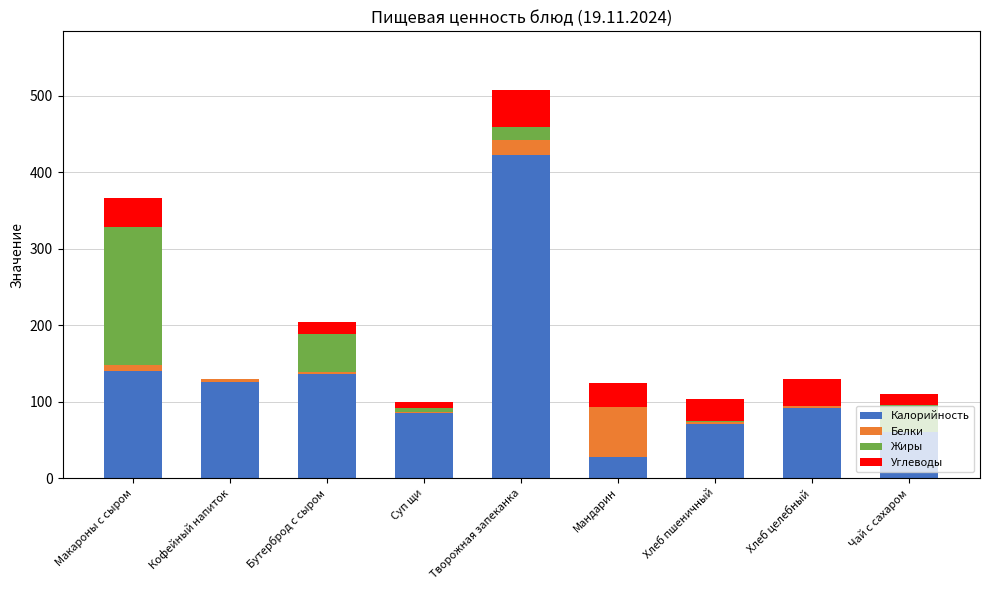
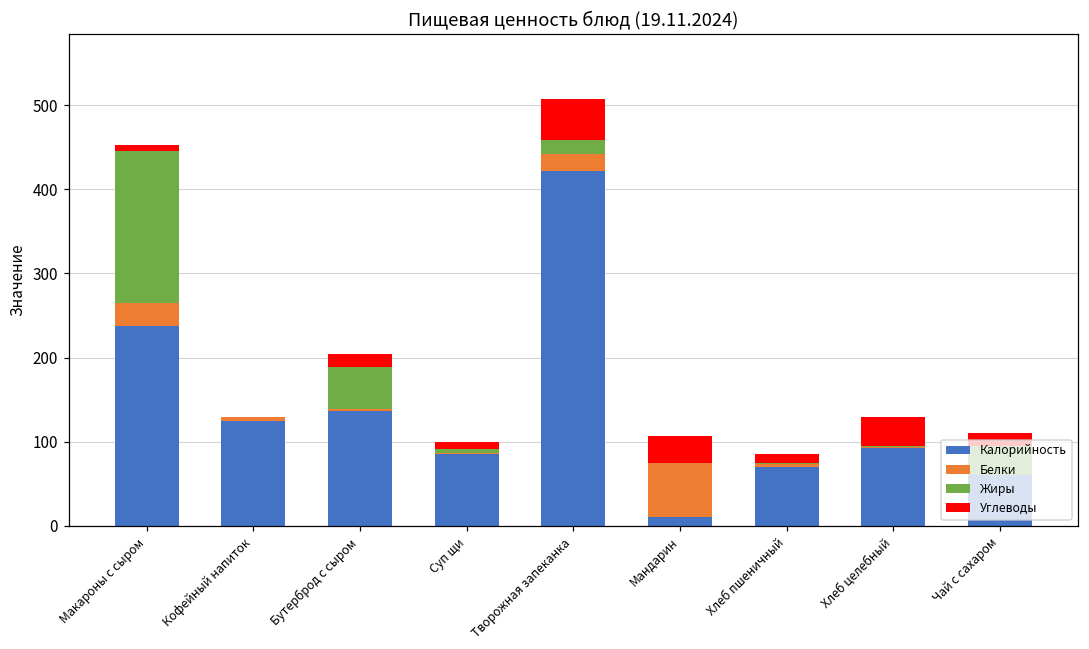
  {
    "Калорийность": {
-     "Макароны с сыром": 140,
+     "Макароны с сыром": 240,
      "Кофейный напиток": 130,
      "Бутерброд с сыром": 140,
      "Суп щи": 80,
      "Творожная запеканка": 420,
-     "Мандарин": 30,
+     "Мандарин": 10,
      "Хлеб пшеничный": 70,
      "Хлеб целебный": 90
    },
    "Белки": {
-     "Макароны с сыром": 10,
+     "Макароны с сыром": 30,
      "Кофейный напиток": 0,
      "Творожная запеканка": 20,
      "Мандарин": 60,
      "Хлеб пшеничный": 0
    },
    "Жиры": {
      "Макароны с сыром": 180,
      "Бутерброд с сыром": 50,
      "Суп щи": 0,
      "Творожная запеканка": 20,
      "Чай с сахаром": 30
    },
    "Углеводы": {
-     "Макароны с сыром": 40,
+     "Макароны с сыром": 10,
      "Бутерброд с сыром": 10,
      "Суп щи": 10,
      "Творожная запеканка": 50,
      "Мандарин": 30,
-     "Хлеб пшеничный": 30,
+     "Хлеб пшеничный": 10,
      "Хлеб целебный": 40,
      "Чай с сахаром": 20
    }
  }
